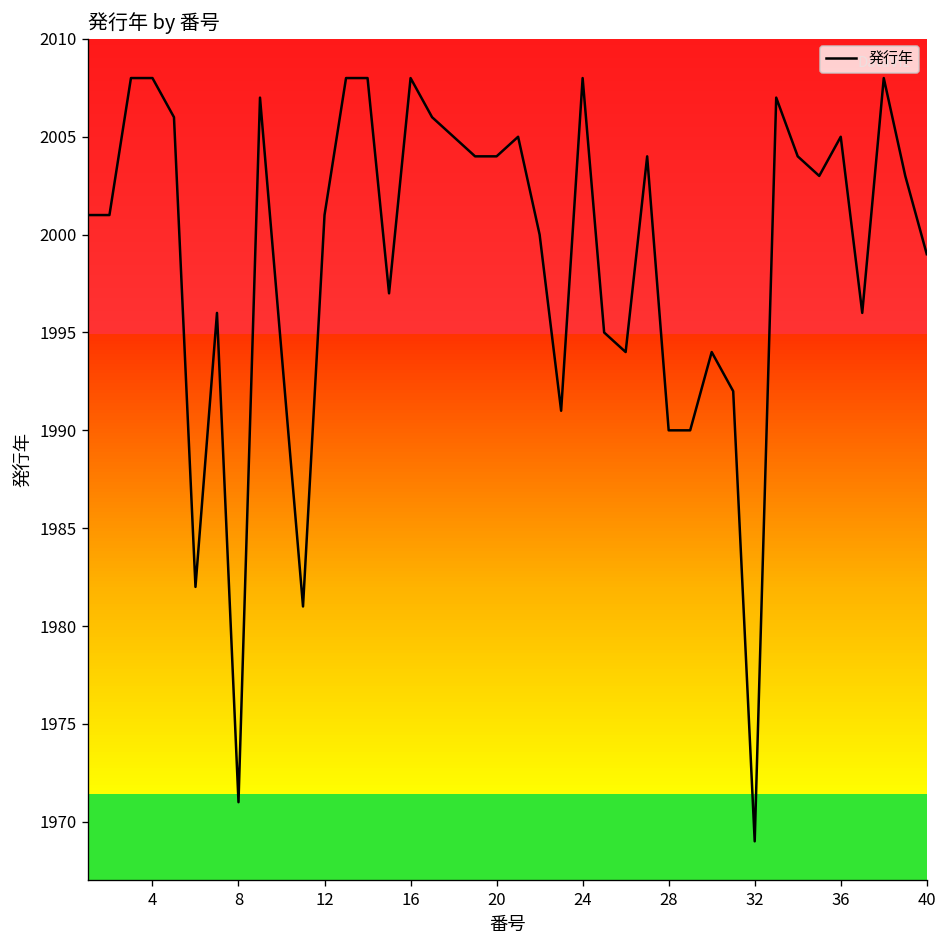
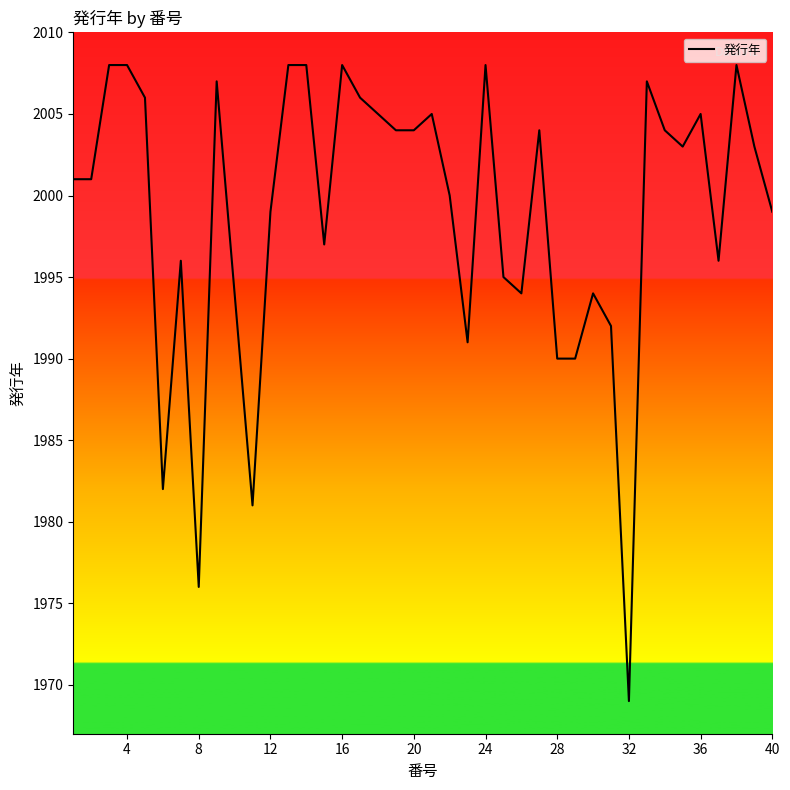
  {
    "4": 2008,
-   "8": 1971,
-   "12": 2001,
+   "8": 1976,
+   "12": 1999,
    "16": 2008,
    "20": 2004,
    "24": 2008,
    "28": 1990,
    "32": 1969,
    "36": 2005,
    "40": 1999
  }
